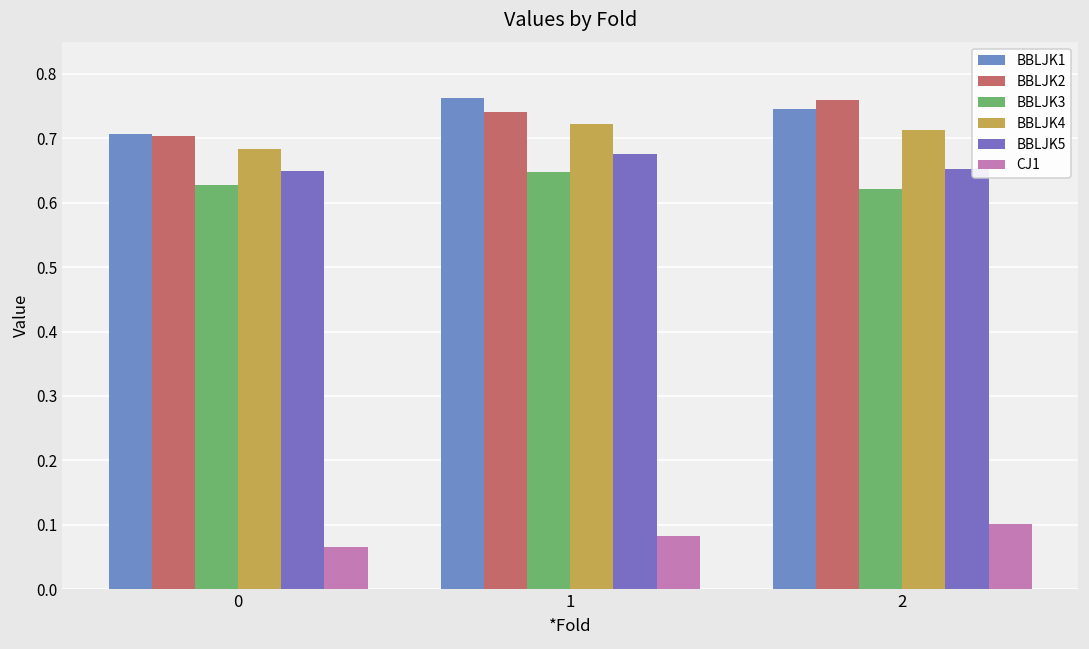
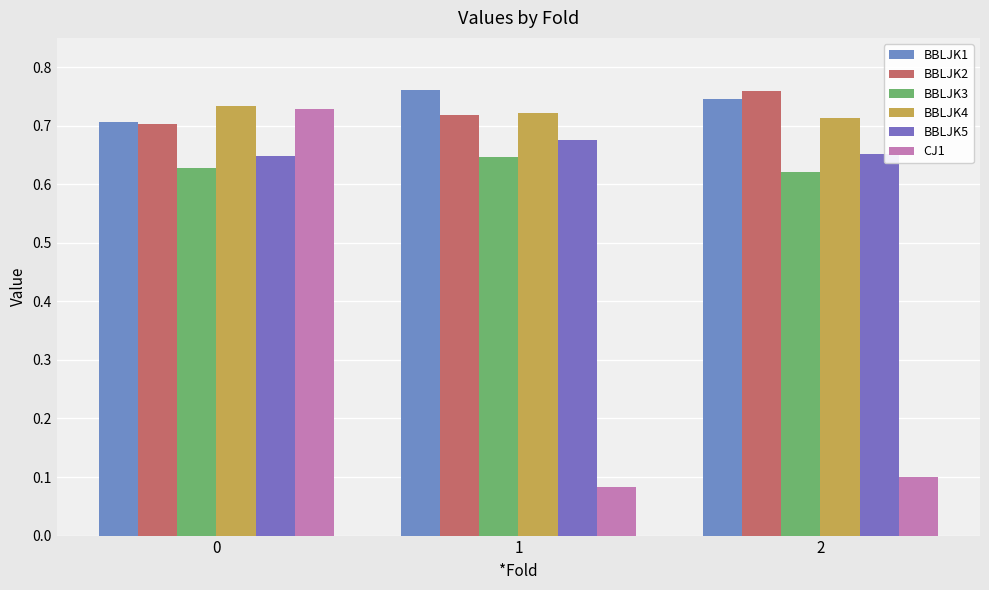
  {
    "BBLJK2": {
      "0": 0.70,
-     "1": 0.74,
+     "1": 0.72,
      "2": 0.76
    },
    "BBLJK3": {
      "0": 0.63,
      "1": 0.65,
      "2": 0.62
    },
    "BBLJK4": {
-     "0": 0.68,
+     "0": 0.73,
      "1": 0.72,
      "2": 0.71
    },
    "CJ1": {
-     "0": 0.07,
+     "0": 0.73,
      "1": 0.08,
      "2": 0.10
    }
  }
